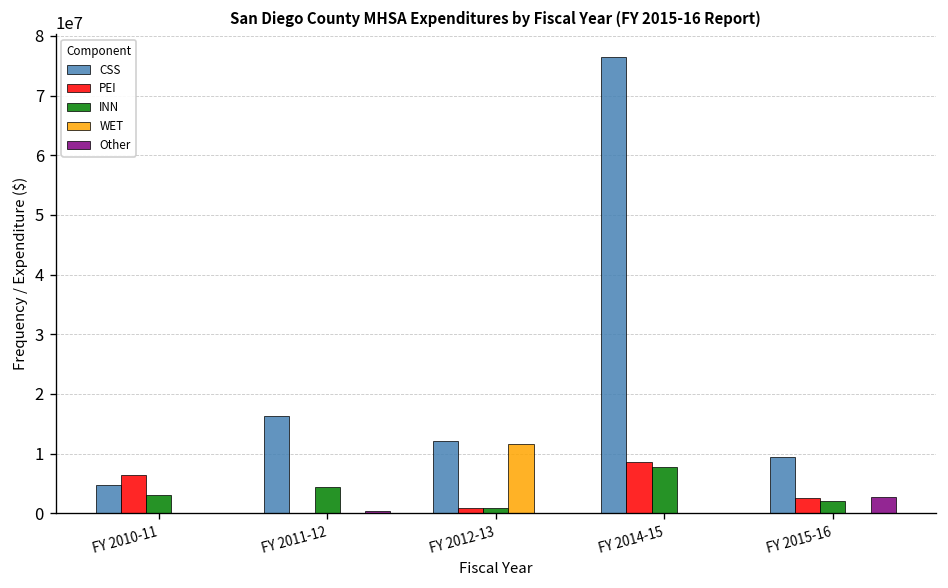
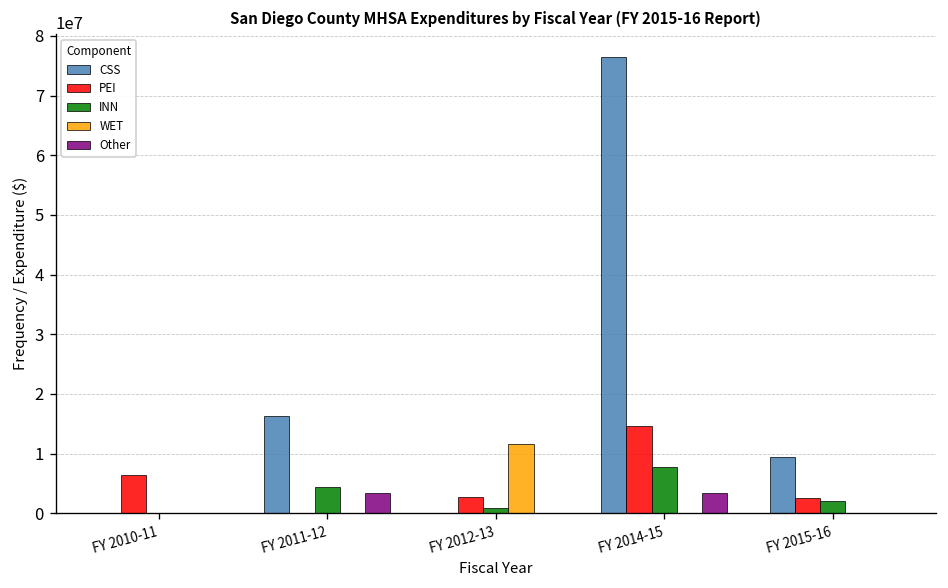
  {
    "CSS": {
-     "FY 2010-11": 5000000,
+     "FY 2010-11": 0,
      "FY 2011-12": 16000000,
-     "FY 2012-13": 12000000,
+     "FY 2012-13": 0,
      "FY 2014-15": 76000000,
      "FY 2015-16": 10000000
    },
    "PEI": {
      "FY 2010-11": 6000000,
      "FY 2011-12": 0,
-     "FY 2012-13": 1000000,
-     "FY 2014-15": 9000000,
+     "FY 2012-13": 3000000,
+     "FY 2014-15": 15000000,
      "FY 2015-16": 3000000
    },
    "INN": {
-     "FY 2010-11": 3000000,
+     "FY 2010-11": 0,
      "FY 2011-12": 4000000,
      "FY 2012-13": 1000000,
      "FY 2014-15": 8000000,
      "FY 2015-16": 2000000
    },
    "WET": {
      "FY 2010-11": 0,
      "FY 2011-12": 0,
      "FY 2012-13": 12000000,
      "FY 2014-15": 0,
      "FY 2015-16": 0
    },
    "Other": {
      "FY 2010-11": 0,
-     "FY 2011-12": 0,
+     "FY 2011-12": 3000000,
      "FY 2012-13": 0,
-     "FY 2014-15": 0,
-     "FY 2015-16": 3000000
+     "FY 2014-15": 3000000,
+     "FY 2015-16": 0
    }
  }
